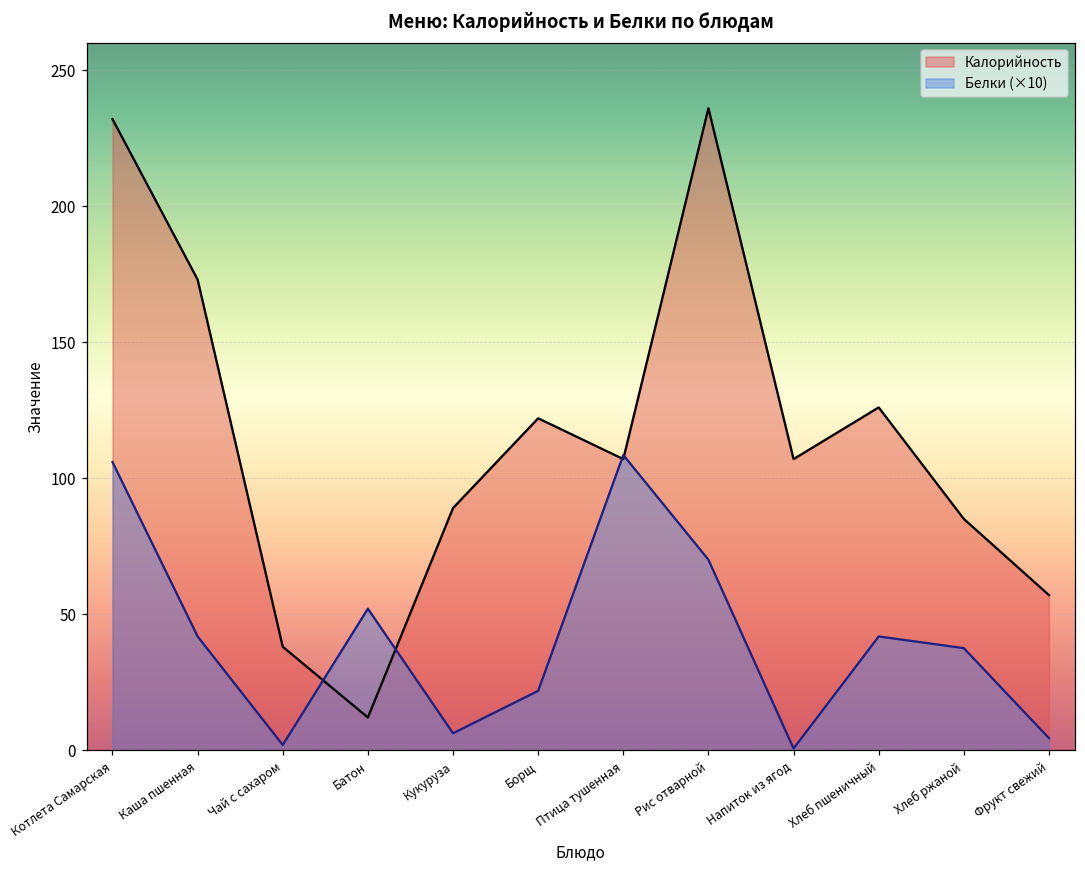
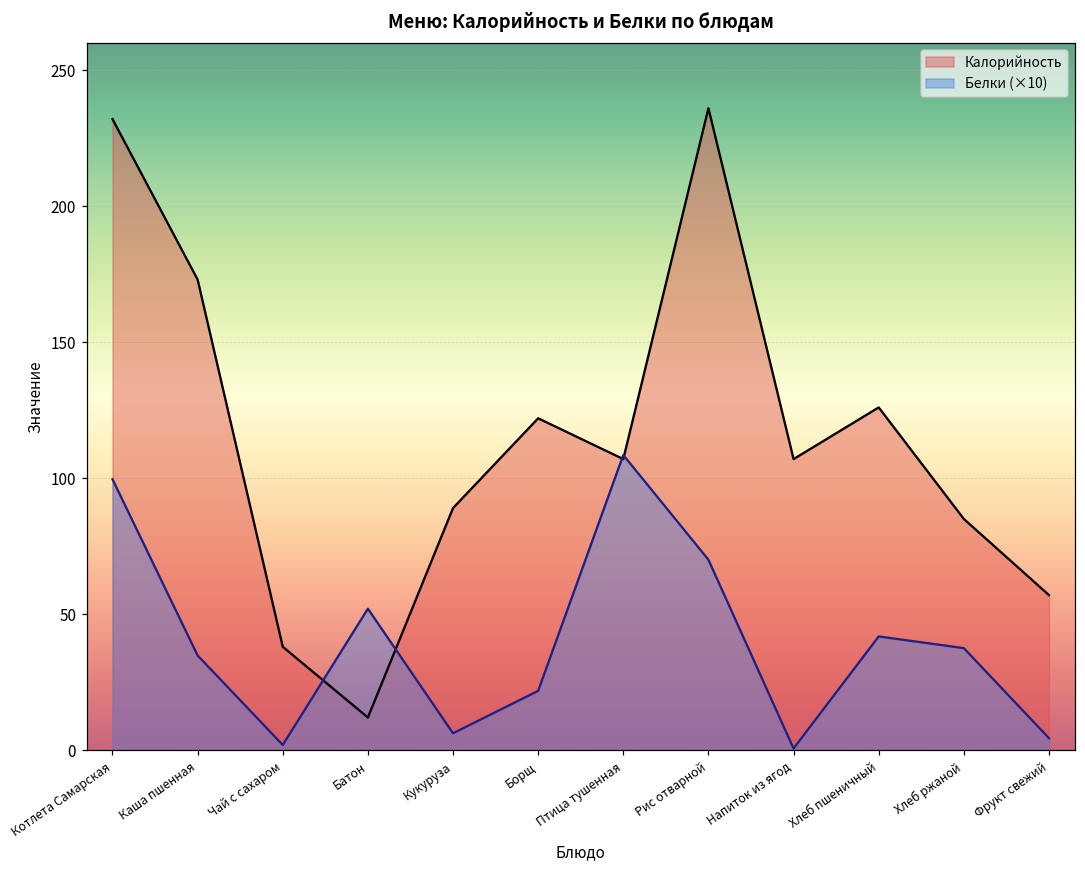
  {
    "Калорийность": {
      "Котлета Самарская": 232,
      "Каша пшенная": 173,
      "Чай с сахаром": 38,
      "Батон": 12,
      "Кукуруза": 89,
      "Борщ": 122,
      "Птица тушенная": 107,
      "Рис отварной": 236,
      "Напиток из ягод": 107,
      "Хлеб пшеничный": 126,
      "Хлеб ржаной": 85,
      "Фрукт свежий": 57
    },
    "Белки (×10)": {
-     "Котлета Самарская": 106,
-     "Каша пшенная": 42,
+     "Котлета Самарская": 100,
+     "Каша пшенная": 35,
      "Чай с сахаром": 2,
      "Батон": 52,
      "Кукуруза": 6,
      "Борщ": 22,
      "Птица тушенная": 109,
      "Рис отварной": 70,
      "Напиток из ягод": 1,
      "Хлеб пшеничный": 42,
      "Хлеб ржаной": 38,
      "Фрукт свежий": 4
    }
  }
